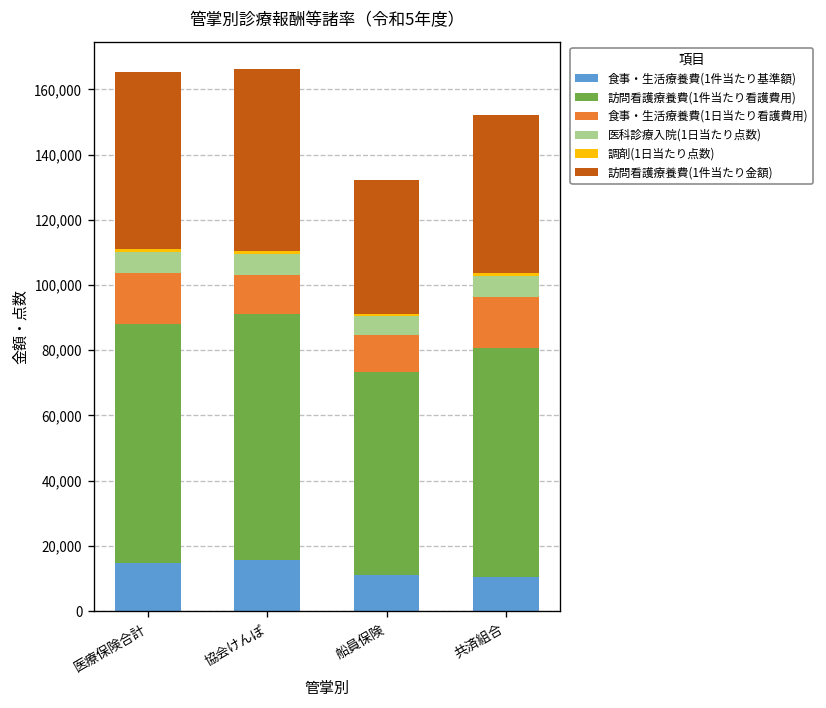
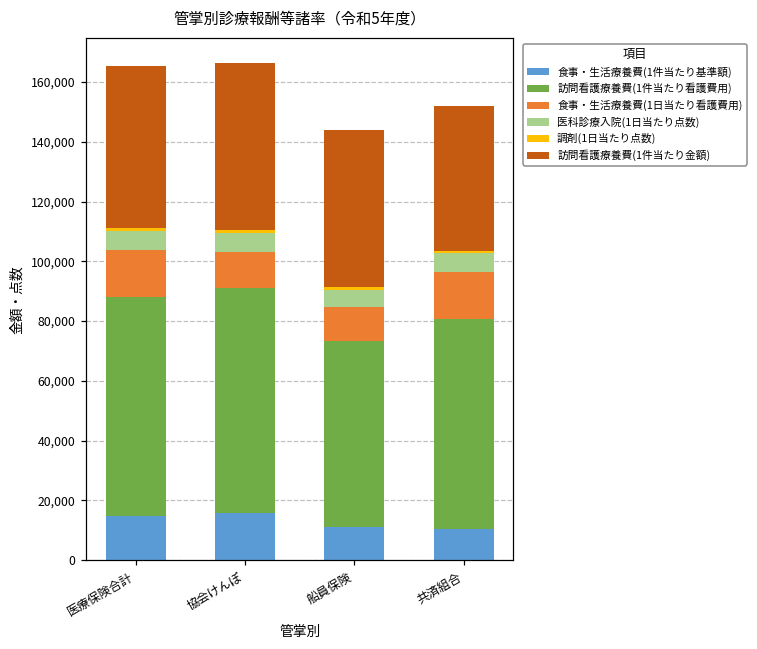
  {
    "食事・生活療養費(1件当たり基準額)": {
      "医療保険合計": "15,000",
      "協会けんぽ": "16,000",
      "船員保険": "11,000",
      "共済組合": "10,000"
    },
    "訪問看護療養費(1件当たり看護費用)": {
      "医療保険合計": "73,000",
      "協会けんぽ": "76,000",
      "船員保険": "62,000",
      "共済組合": "70,000"
    },
    "食事・生活療養費(1日当たり看護費用)": {
      "医療保険合計": "16,000",
      "協会けんぽ": "12,000",
      "船員保険": "11,000",
      "共済組合": "16,000"
    },
    "医科診療入院(1日当たり点数)": {
      "医療保険合計": "6,000",
      "協会けんぽ": "6,000",
      "船員保険": "6,000",
      "共済組合": "6,000"
    },
    "訪問看護療養費(1件当たり金額)": {
      "医療保険合計": "54,000",
      "協会けんぽ": "56,000",
-     "船員保険": "41,000",
+     "船員保険": "53,000",
      "共済組合": "48,000"
    }
  }
